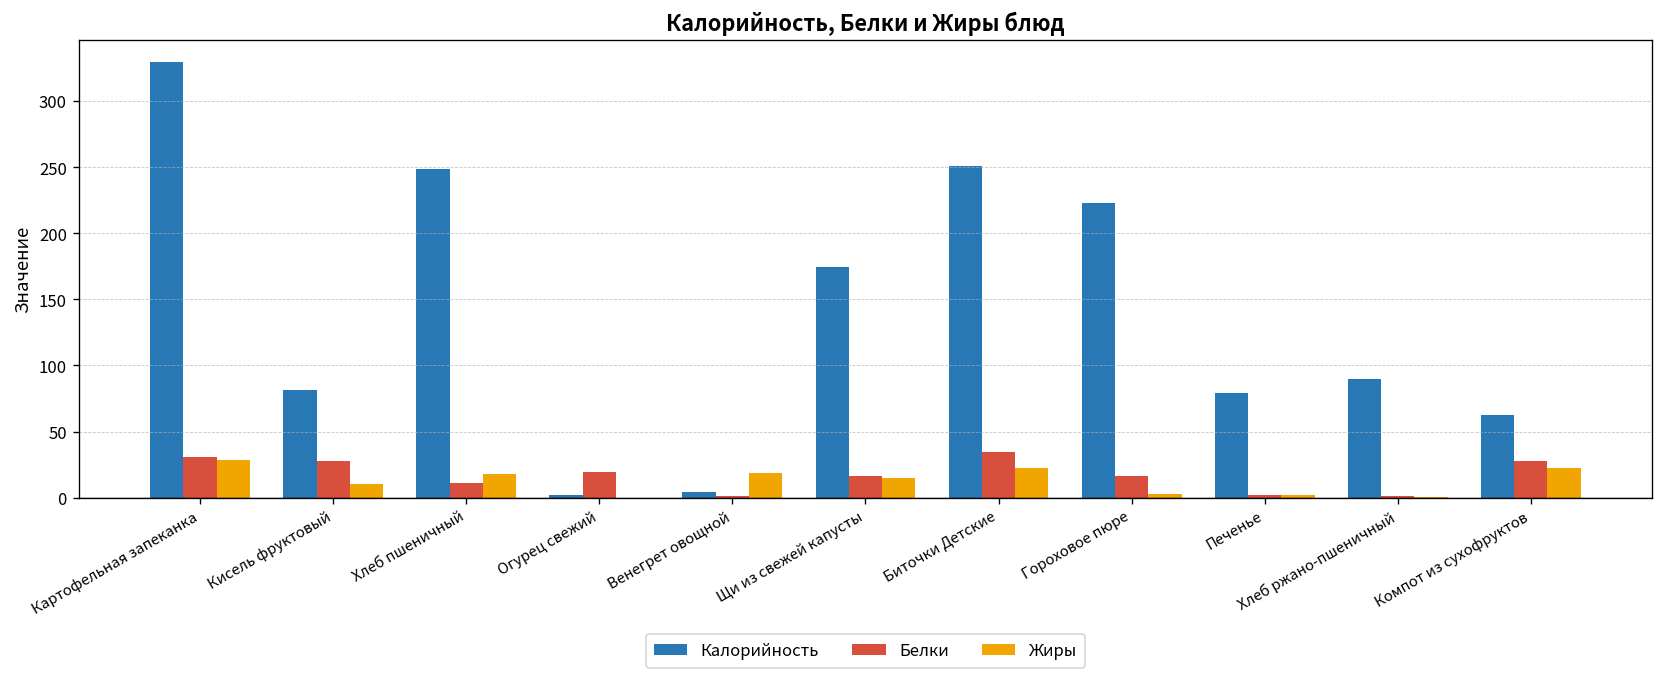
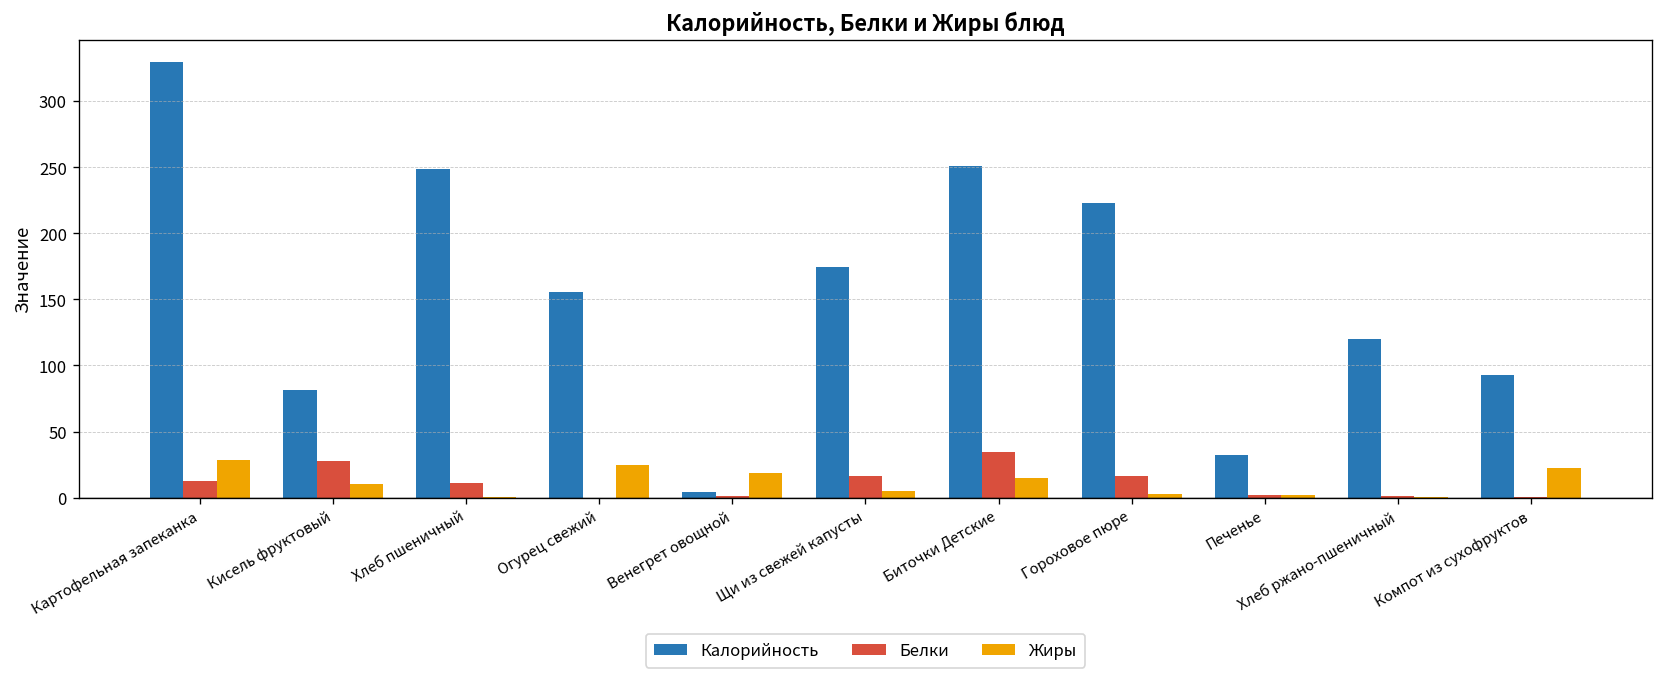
  {
    "Калорийность": {
      "Картофельная запеканка": 330,
      "Кисель фруктовый": 82,
      "Хлеб пшеничный": 249,
-     "Огурец свежий": 2,
+     "Огурец свежий": 155,
      "Венегрет овощной": 4,
      "Щи из свежей капусты": 175,
      "Биточки Детские": 251,
      "Гороховое пюре": 223,
-     "Печенье": 79,
-     "Хлеб ржано-пшеничный": 90,
-     "Компот из сухофруктов": 63
+     "Печенье": 33,
+     "Хлеб ржано-пшеничный": 120,
+     "Компот из сухофруктов": 92
    },
    "Белки": {
-     "Картофельная запеканка": 30,
+     "Картофельная запеканка": 13,
      "Кисель фруктовый": 28,
      "Хлеб пшеничный": 11,
-     "Огурец свежий": 20,
+     "Огурец свежий": 0,
      "Щи из свежей капусты": 17,
      "Биточки Детские": 35,
      "Гороховое пюре": 16,
-     "Компот из сухофруктов": 28
+     "Компот из сухофруктов": 0
    },
    "Жиры": {
      "Картофельная запеканка": 29,
      "Кисель фруктовый": 10,
-     "Хлеб пшеничный": 18,
-     "Огурец свежий": 0,
+     "Хлеб пшеничный": 0,
+     "Огурец свежий": 25,
      "Венегрет овощной": 19,
-     "Щи из свежей капусты": 15,
-     "Биточки Детские": 23,
+     "Щи из свежей капусты": 5,
+     "Биточки Детские": 15,
      "Гороховое пюре": 3,
      "Компот из сухофруктов": 23
    }
  }
